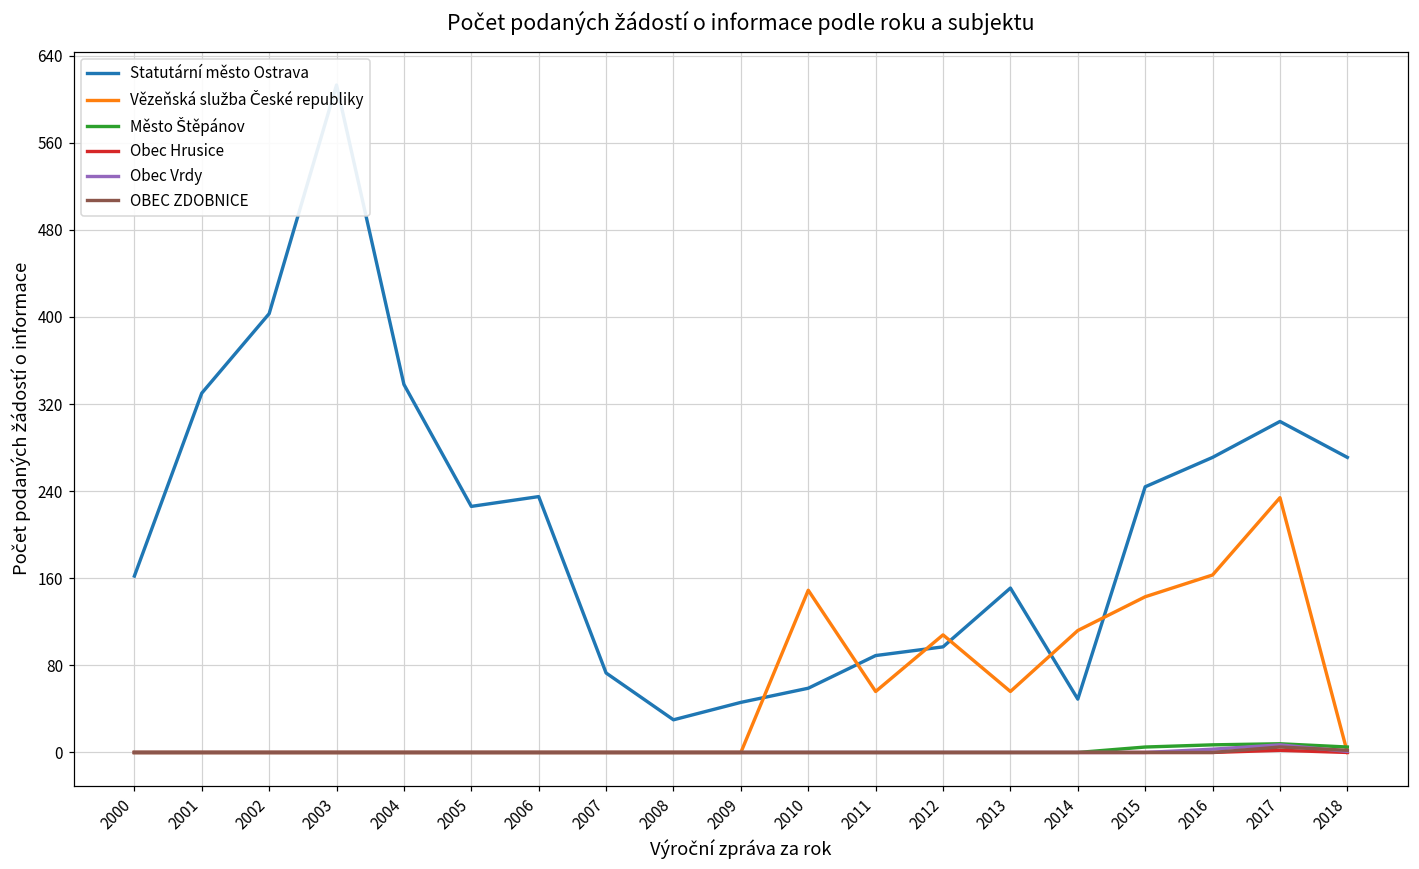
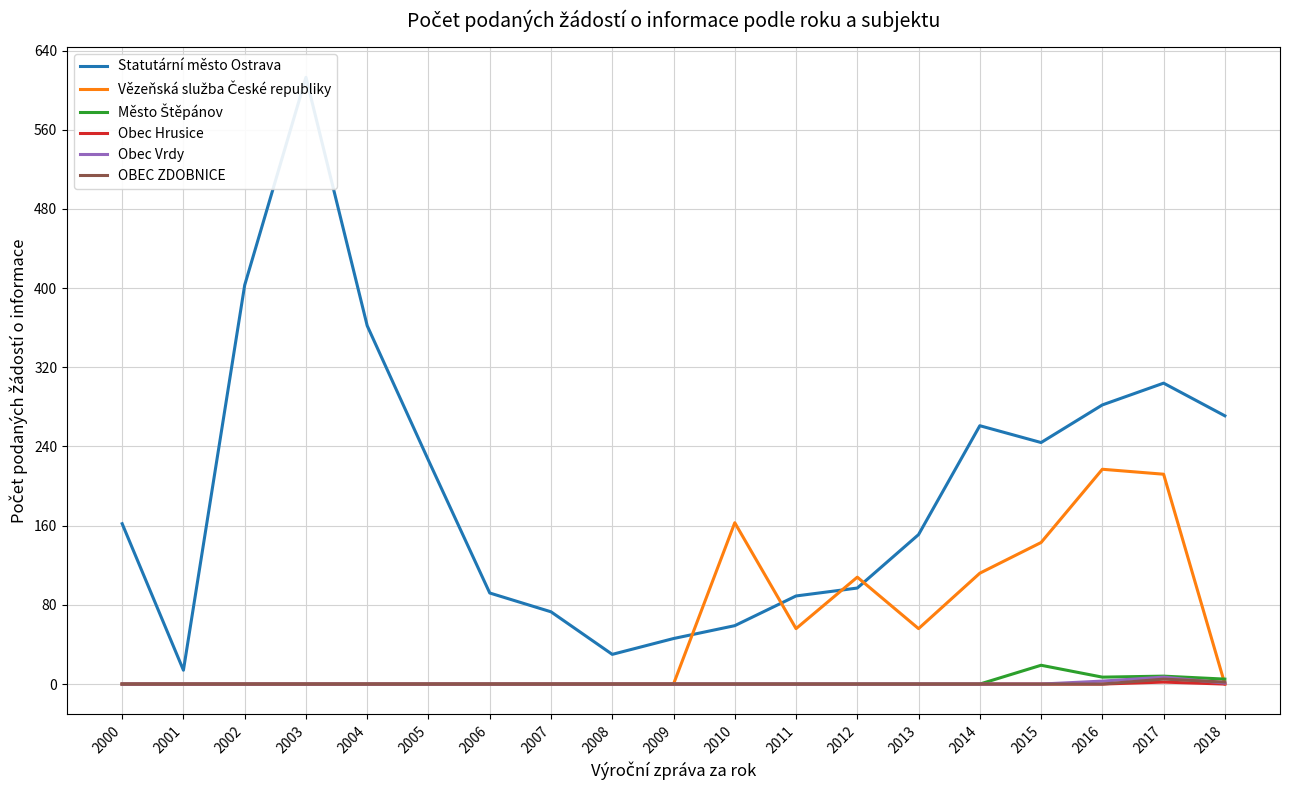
  {
    "Statutární město Ostrava": {
      "2000": 160,
-     "2001": 330,
+     "2001": 10,
      "2002": 400,
-     "2004": 340,
+     "2004": 360,
      "2005": 230,
-     "2006": 240,
+     "2006": 90,
      "2007": 70,
      "2008": 30,
      "2009": 50,
      "2010": 60,
      "2011": 90,
      "2012": 100,
      "2013": 150,
-     "2014": 50,
+     "2014": 260,
      "2015": 240,
-     "2016": 270,
+     "2016": 280,
      "2017": 300,
      "2018": 270
    },
    "Vězeňská služba České republiky": {
-     "2010": 150,
+     "2010": 160,
      "2011": 60,
      "2012": 110,
      "2013": 60,
      "2014": 110,
      "2015": 140,
-     "2016": 160,
-     "2017": 230
+     "2016": 220,
+     "2017": 210
    },
    "Město Štěpánov": {
-     "2015": 10,
+     "2015": 20,
      "2016": 10,
      "2018": 10
    },
    "Obec Hrusice": {
      "2017": 0
    },
    "Obec Vrdy": {
      "2016": 0
    }
  }
